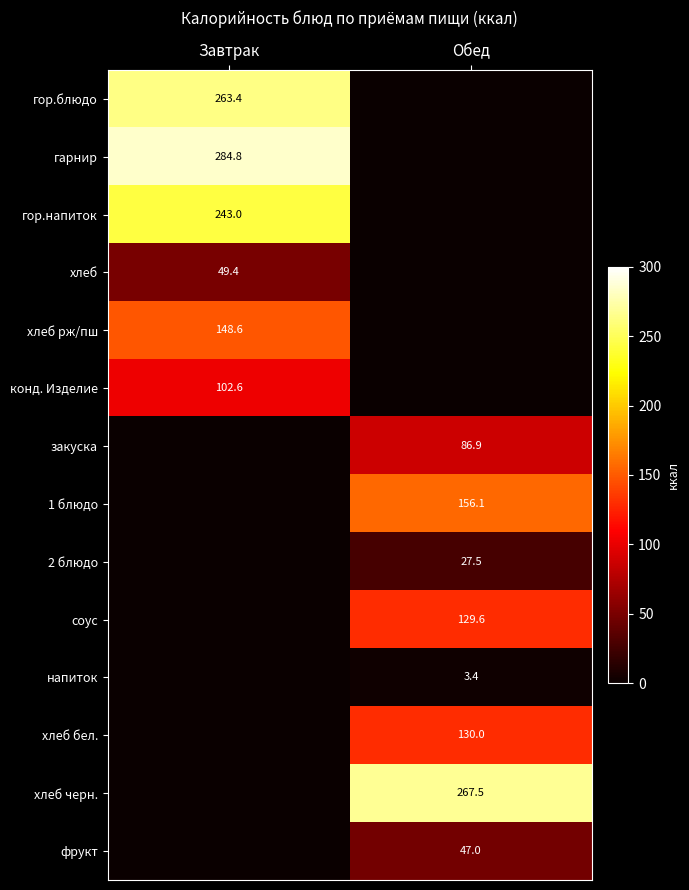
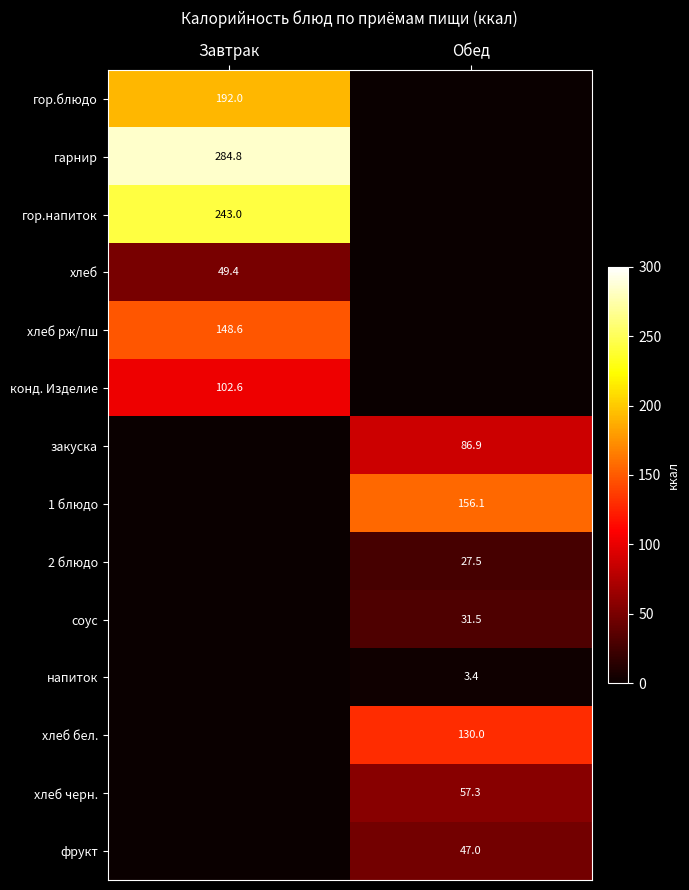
  {
    "гор.блюдо": {
-     "Завтрак": 263.4
+     "Завтрак": 192.0
    },
    "гарнир": {
      "Завтрак": 284.8
    },
    "гор.напиток": {
      "Завтрак": 243.0
    },
    "хлеб": {
      "Завтрак": 49.4
    },
    "хлеб рж/пш": {
      "Завтрак": 148.6
    },
    "конд. Изделие": {
      "Завтрак": 102.6
    },
    "закуска": {
      "Обед": 86.9
    },
    "1 блюдо": {
      "Обед": 156.1
    },
    "2 блюдо": {
      "Обед": 27.5
    },
    "соус": {
-     "Обед": 129.6
+     "Обед": 31.5
    },
    "напиток": {
      "Обед": 3.4
    },
    "хлеб бел.": {
      "Обед": 130.0
    },
    "хлеб черн.": {
-     "Обед": 267.5
+     "Обед": 57.3
    },
    "фрукт": {
      "Обед": 47.0
    }
  }
